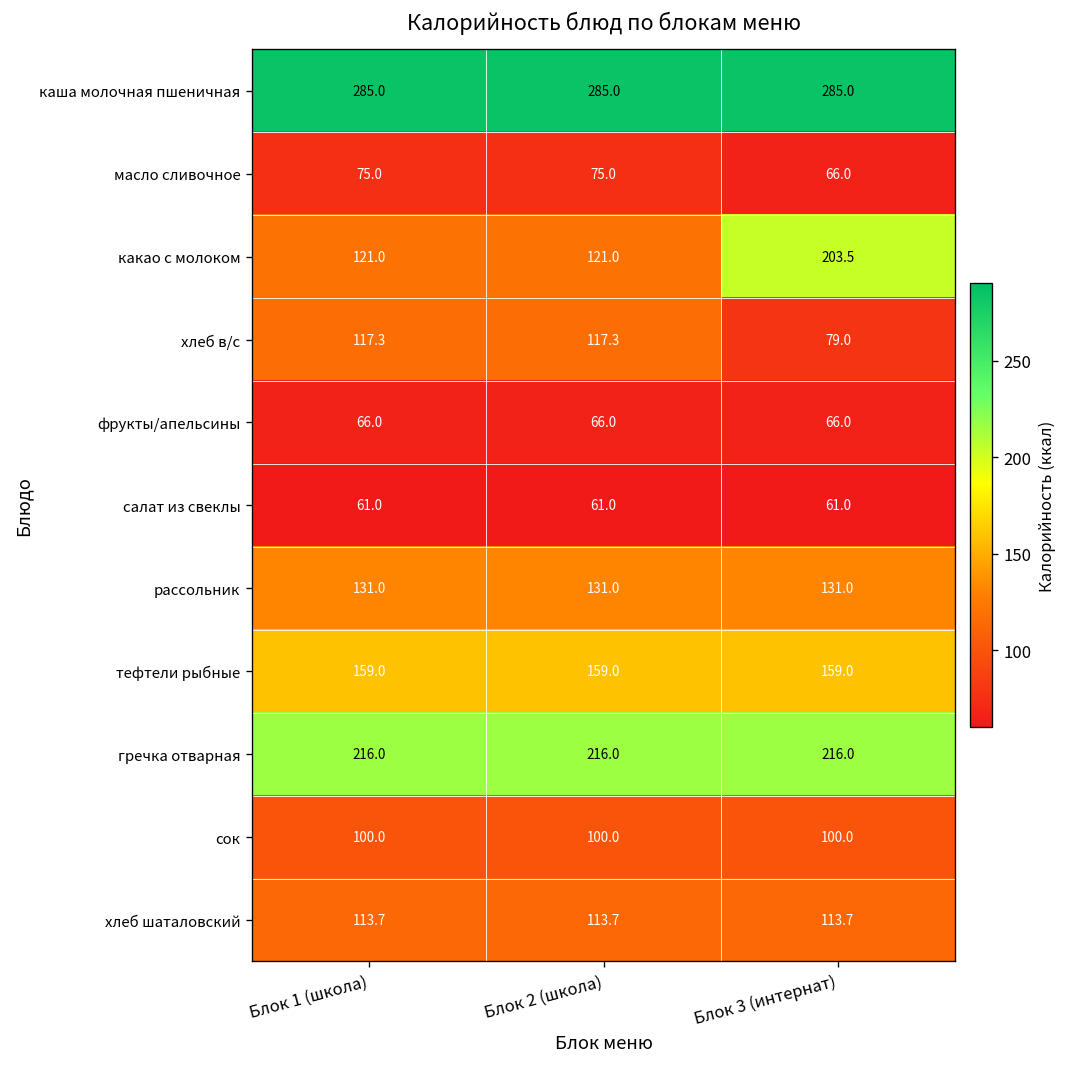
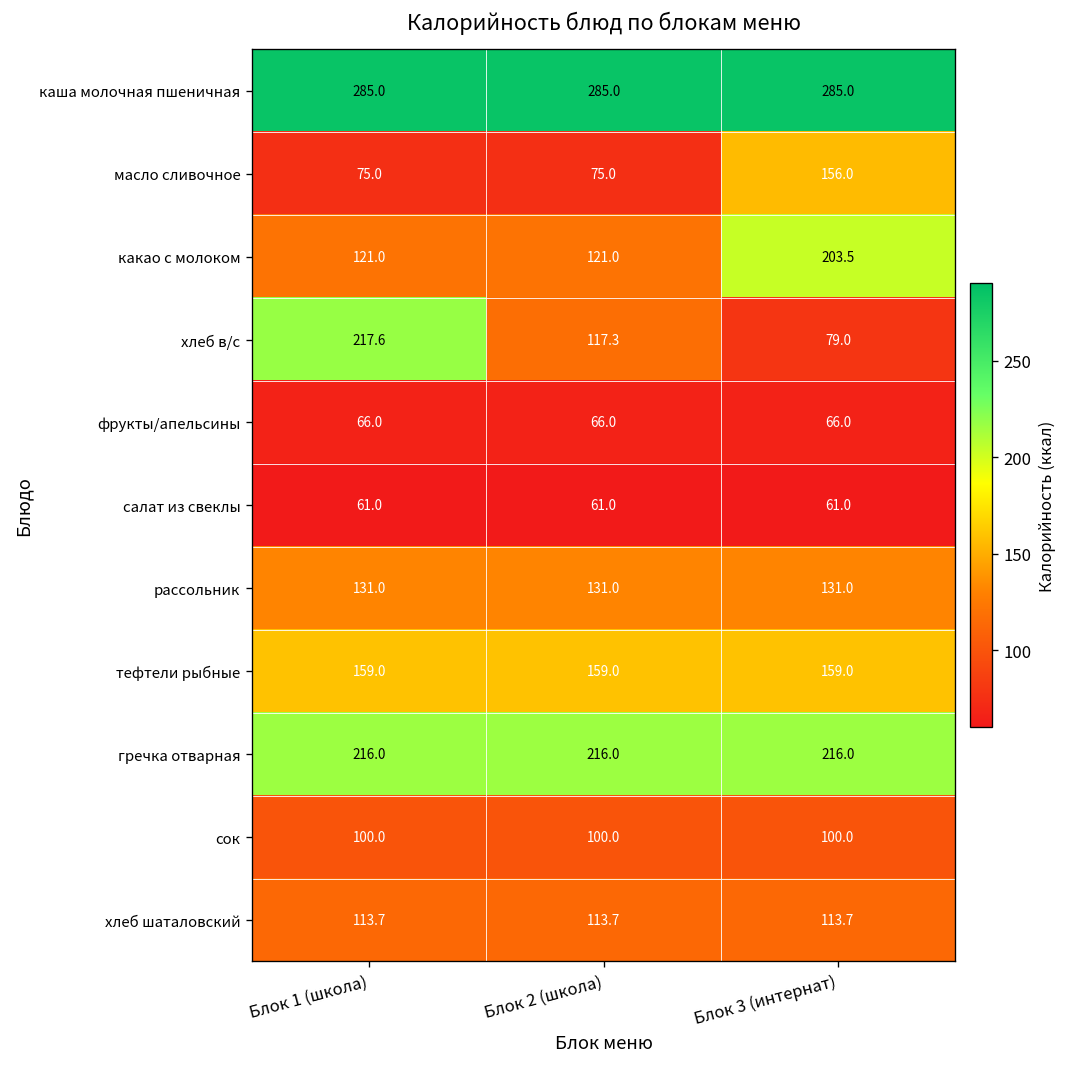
  {
    "каша молочная пшеничная": {
      "Блок 1 (школа)": 285.0,
      "Блок 2 (школа)": 285.0,
      "Блок 3 (интернат)": 285.0
    },
    "масло сливочное": {
      "Блок 1 (школа)": 75.0,
      "Блок 2 (школа)": 75.0,
-     "Блок 3 (интернат)": 66.0
+     "Блок 3 (интернат)": 156.0
    },
    "какао с молоком": {
      "Блок 1 (школа)": 121.0,
      "Блок 2 (школа)": 121.0,
      "Блок 3 (интернат)": 203.5
    },
    "хлеб в/с": {
-     "Блок 1 (школа)": 117.3,
+     "Блок 1 (школа)": 217.6,
      "Блок 2 (школа)": 117.3,
      "Блок 3 (интернат)": 79.0
    },
    "фрукты/апельсины": {
      "Блок 1 (школа)": 66.0,
      "Блок 2 (школа)": 66.0,
      "Блок 3 (интернат)": 66.0
    },
    "салат из свеклы": {
      "Блок 1 (школа)": 61.0,
      "Блок 2 (школа)": 61.0,
      "Блок 3 (интернат)": 61.0
    },
    "рассольник": {
      "Блок 1 (школа)": 131.0,
      "Блок 2 (школа)": 131.0,
      "Блок 3 (интернат)": 131.0
    },
    "тефтели рыбные": {
      "Блок 1 (школа)": 159.0,
      "Блок 2 (школа)": 159.0,
      "Блок 3 (интернат)": 159.0
    },
    "гречка отварная": {
      "Блок 1 (школа)": 216.0,
      "Блок 2 (школа)": 216.0,
      "Блок 3 (интернат)": 216.0
    },
    "сок": {
      "Блок 1 (школа)": 100.0,
      "Блок 2 (школа)": 100.0,
      "Блок 3 (интернат)": 100.0
    },
    "хлеб шаталовский": {
      "Блок 1 (школа)": 113.7,
      "Блок 2 (школа)": 113.7,
      "Блок 3 (интернат)": 113.7
    }
  }
